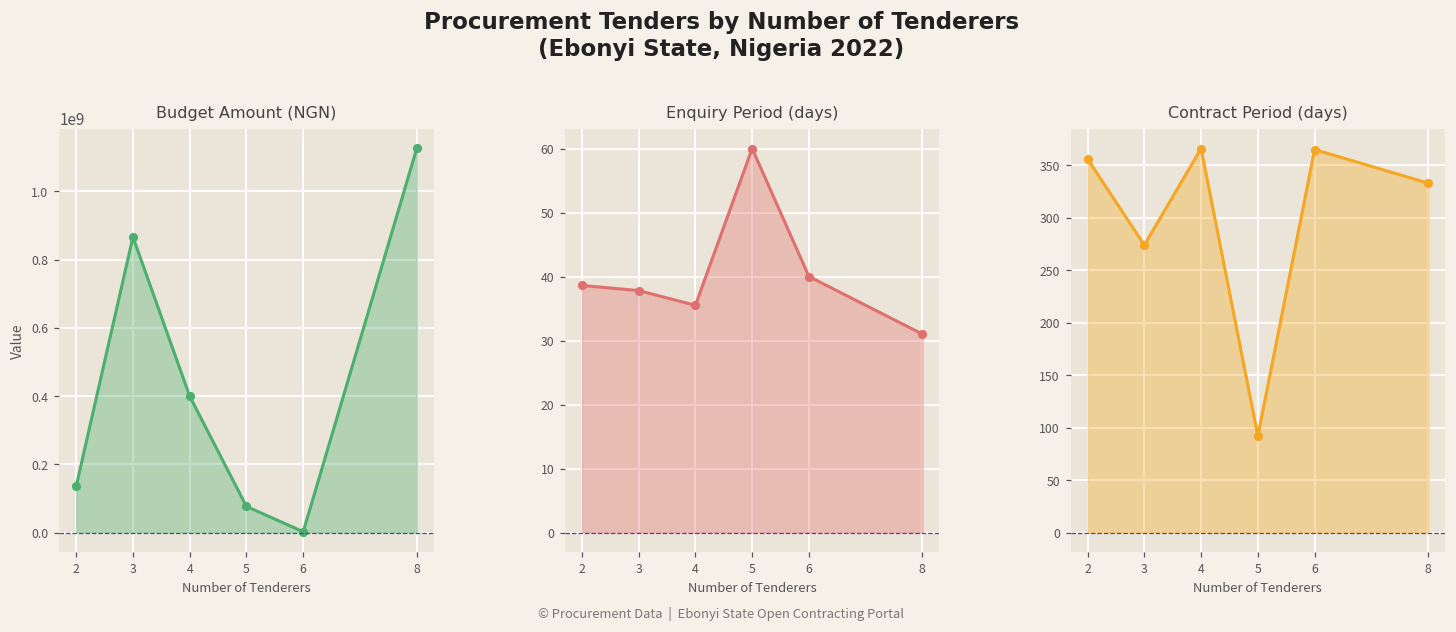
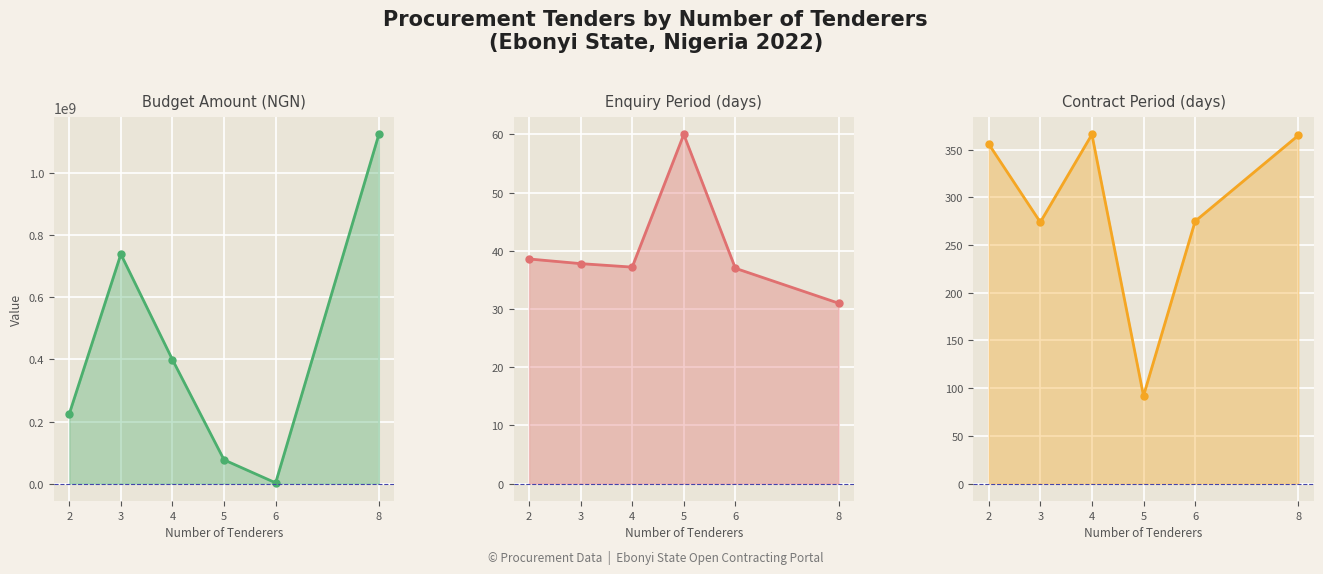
  {
    "Budget Amount (NGN)": {
-     "2": 140000000,
-     "3": 870000000,
+     "2": 220000000,
+     "3": 740000000,
      "4": 400000000,
      "5": 80000000,
      "6": 0,
      "8": 1130000000
    },
    "Enquiry Period (days)": {
      "2": 39,
      "3": 38,
-     "4": 36,
+     "4": 37,
      "5": 60,
-     "6": 40,
+     "6": 37,
      "8": 31
    },
    "Contract Period (days)": {
      "2": 360,
      "3": 270,
      "4": 370,
      "5": 90,
-     "6": 370,
-     "8": 330
+     "6": 280,
+     "8": 370
    }
  }
